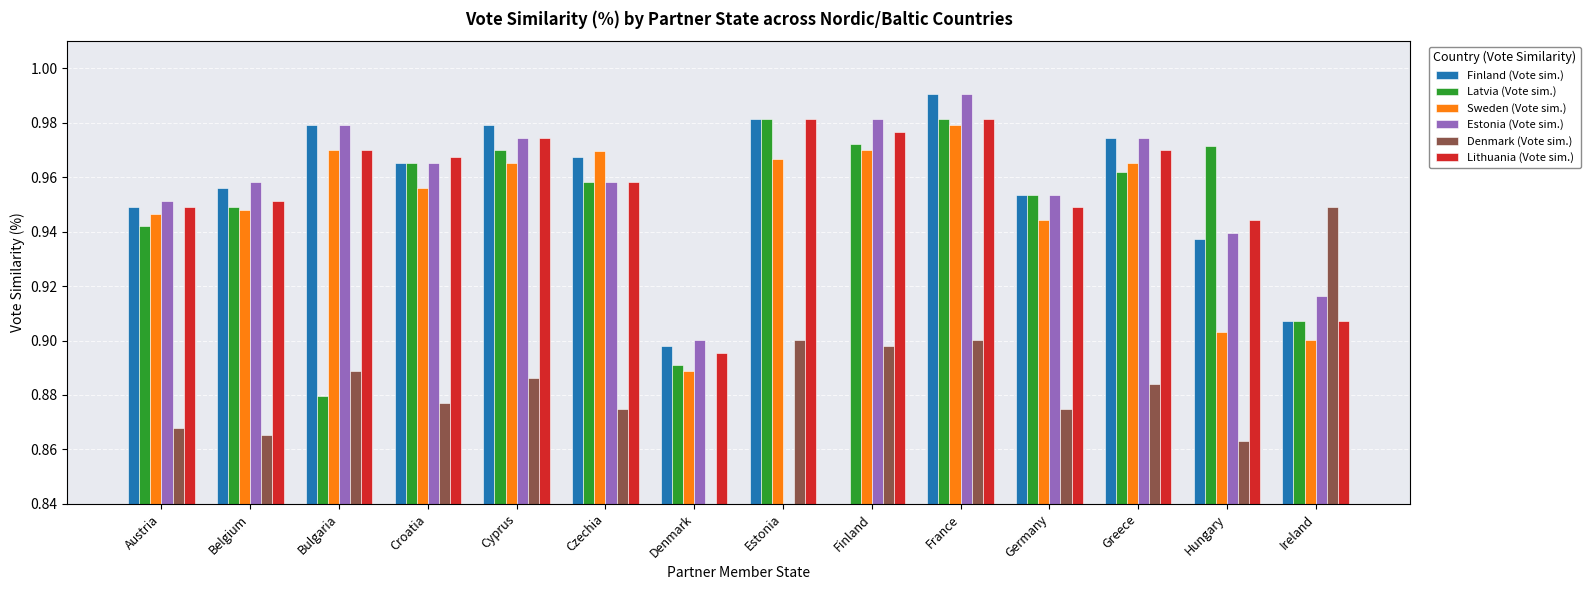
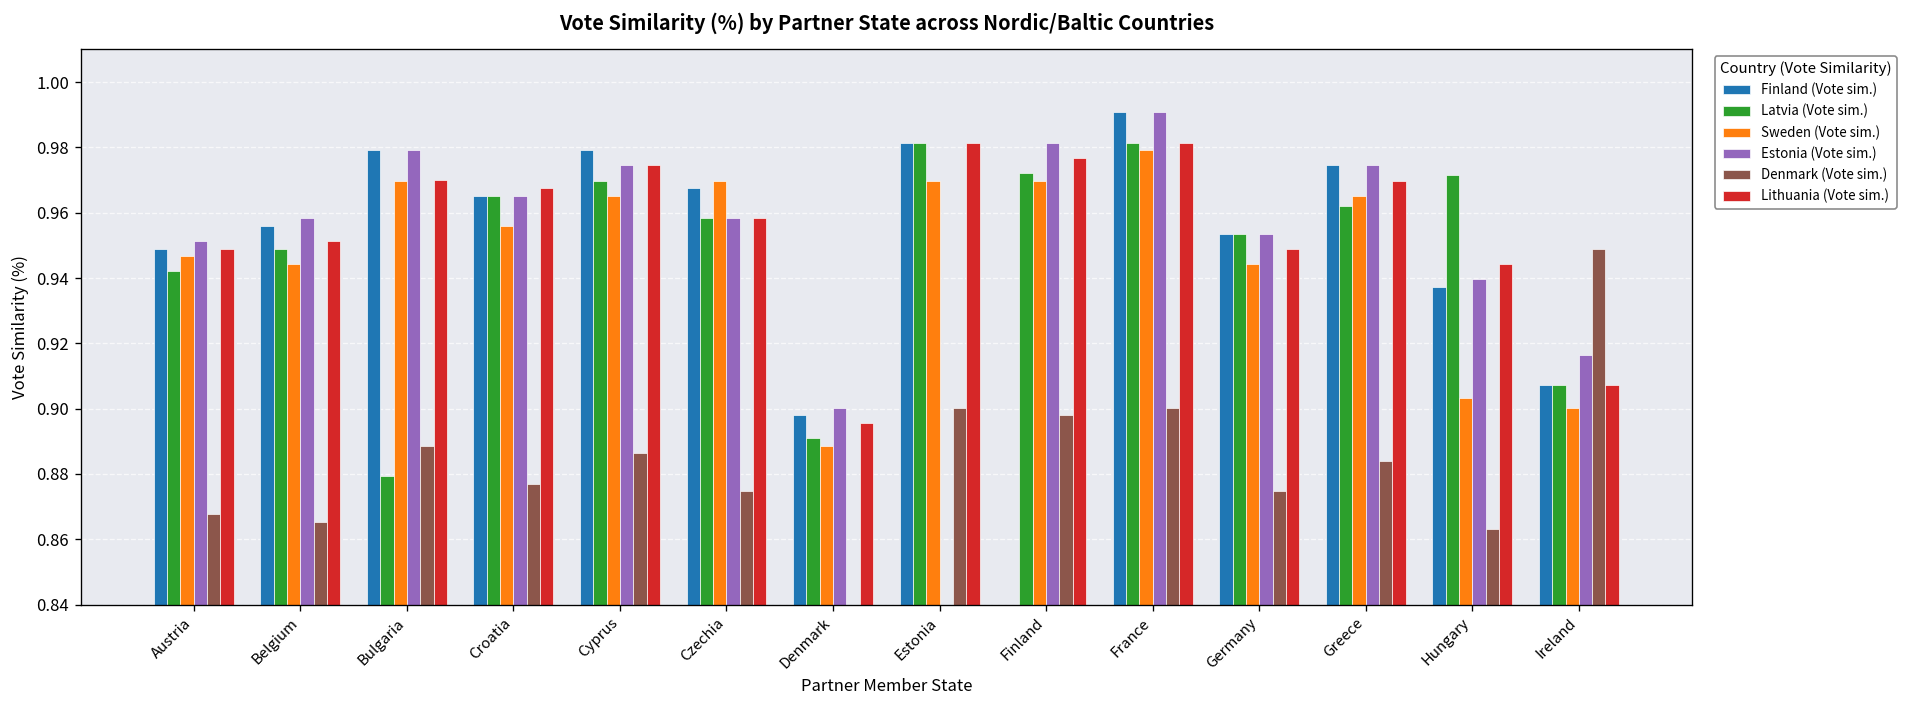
  {
    "Latvia (Vote sim.)": {
      "Austria": 0.942,
      "Belgium": 0.949,
      "Bulgaria": 0.879,
      "Croatia": 0.965,
      "Cyprus": 0.970,
      "Czechia": 0.958,
      "Denmark": 0.891,
      "Estonia": 0.981,
      "Finland": 0.972,
      "France": 0.981,
      "Germany": 0.954,
      "Greece": 0.962,
      "Hungary": 0.971,
      "Ireland": 0.907
    },
    "Sweden (Vote sim.)": {
      "Austria": 0.947,
-     "Belgium": 0.948,
+     "Belgium": 0.944,
      "Bulgaria": 0.970,
      "Croatia": 0.956,
      "Cyprus": 0.965,
      "Czechia": 0.970,
      "Denmark": 0.889,
-     "Estonia": 0.967,
+     "Estonia": 0.970,
      "Finland": 0.970,
      "France": 0.979,
      "Germany": 0.944,
      "Greece": 0.965,
      "Hungary": 0.903,
      "Ireland": 0.900
    },
    "Lithuania (Vote sim.)": {
      "Austria": 0.949,
      "Belgium": 0.951,
      "Bulgaria": 0.970,
      "Croatia": 0.968,
      "Cyprus": 0.974,
      "Czechia": 0.958,
      "Denmark": 0.896,
      "Estonia": 0.981,
      "Finland": 0.977,
      "France": 0.981,
      "Germany": 0.949,
      "Greece": 0.970,
      "Hungary": 0.944,
      "Ireland": 0.907
    }
  }
